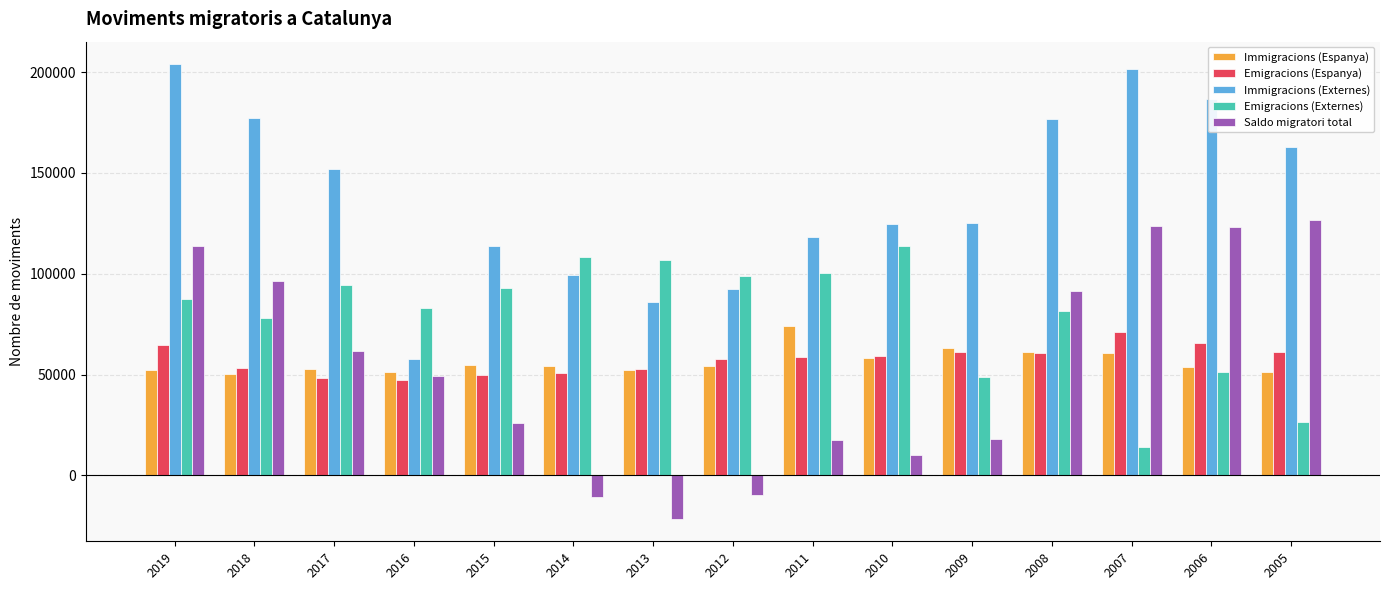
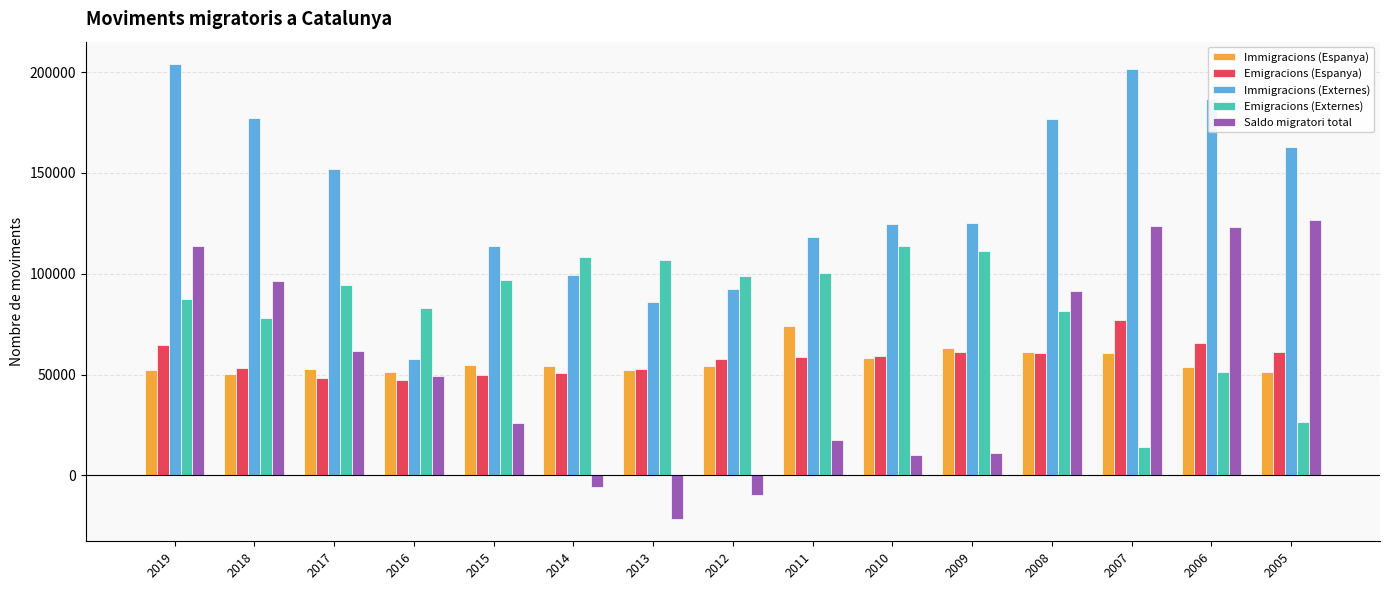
  {
    "Immigracions (Espanya)": {
      "2019": 52000,
      "2018": 50000,
      "2017": 53000,
      "2016": 51000,
      "2015": 55000,
      "2014": 54000,
      "2013": 52000,
      "2012": 54000,
      "2011": 74000,
      "2010": 58000,
      "2009": 63000,
      "2008": 61000,
      "2007": 61000,
      "2006": 54000,
      "2005": 51000
    },
    "Emigracions (Espanya)": {
      "2019": 65000,
      "2018": 53000,
      "2017": 48000,
      "2016": 47000,
      "2015": 50000,
      "2014": 51000,
      "2013": 53000,
      "2012": 58000,
      "2011": 59000,
      "2010": 59000,
      "2009": 61000,
      "2008": 61000,
-     "2007": 71000,
+     "2007": 77000,
      "2006": 66000,
      "2005": 61000
    },
    "Immigracions (Externes)": {
      "2019": 204000,
      "2018": 177000,
      "2017": 152000,
      "2016": 58000,
      "2015": 114000,
      "2014": 100000,
      "2013": 86000,
      "2012": 93000,
      "2011": 118000,
      "2010": 124000,
      "2009": 125000,
      "2008": 177000,
      "2007": 202000,
      "2005": 163000
    },
    "Emigracions (Externes)": {
      "2019": 87000,
      "2018": 78000,
      "2017": 95000,
      "2016": 83000,
-     "2015": 93000,
+     "2015": 97000,
      "2014": 108000,
      "2013": 107000,
      "2012": 99000,
      "2011": 101000,
      "2010": 114000,
-     "2009": 49000,
+     "2009": 111000,
      "2008": 81000,
      "2007": 14000,
      "2006": 51000,
      "2005": 27000
    },
    "Saldo migratori total": {
      "2019": 114000,
      "2018": 97000,
      "2017": 62000,
      "2016": 49000,
      "2015": 26000,
-     "2014": -11000,
+     "2014": -6000,
      "2013": -21000,
      "2012": -10000,
      "2011": 17000,
      "2010": 10000,
-     "2009": 18000,
+     "2009": 11000,
      "2008": 91000,
      "2007": 124000,
      "2006": 123000,
      "2005": 127000
    }
  }
